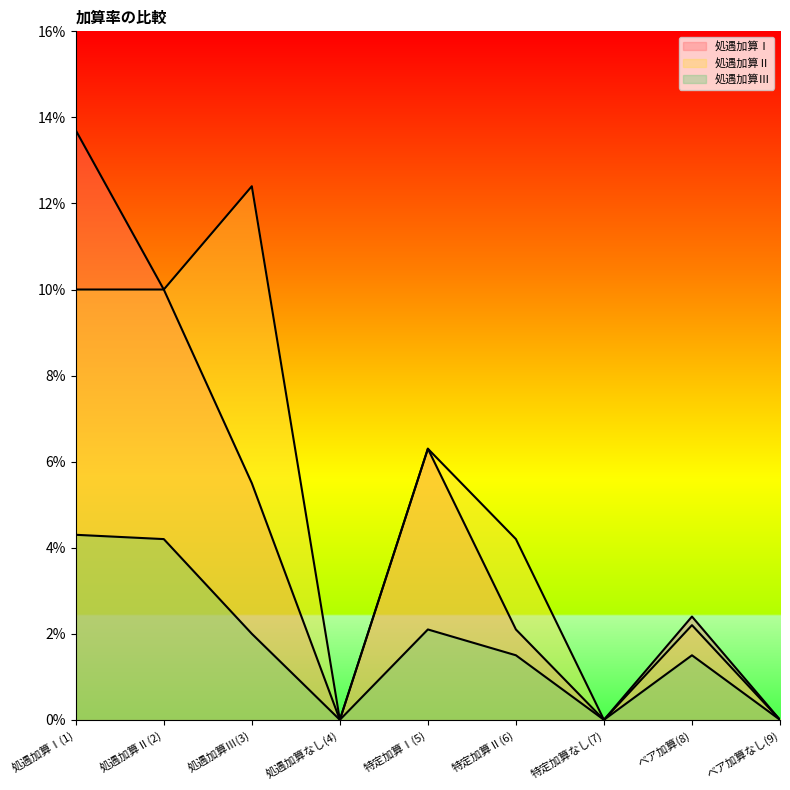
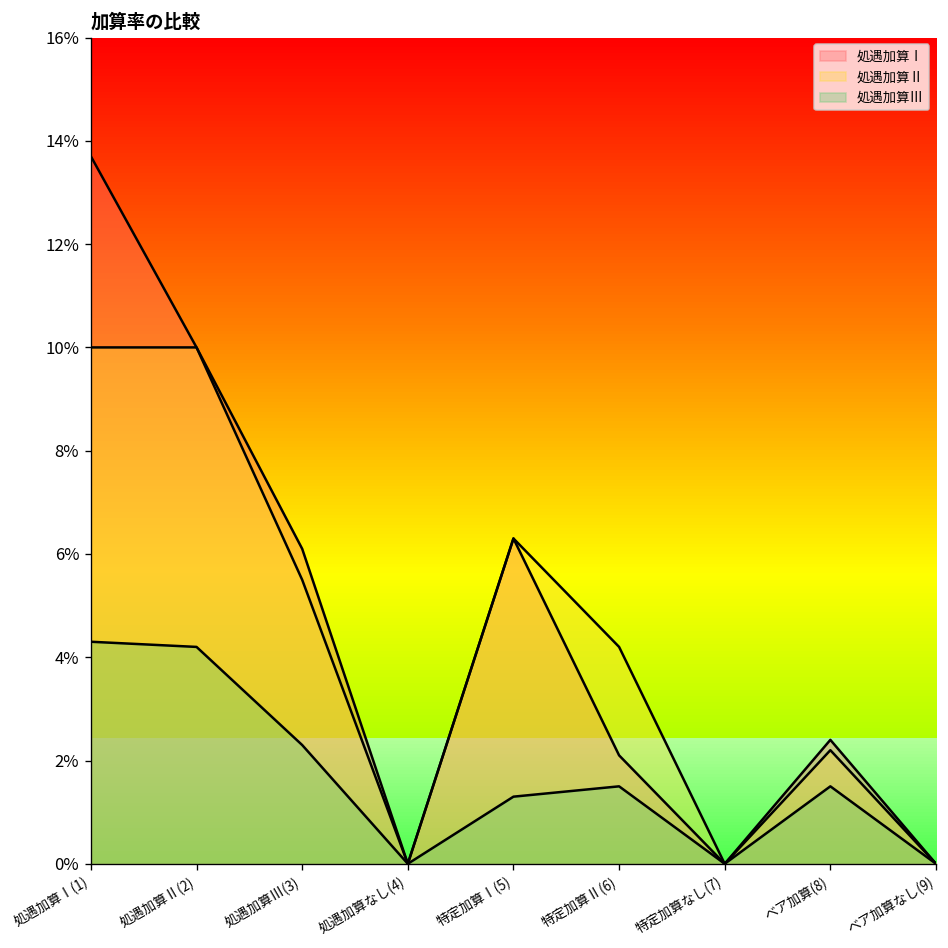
  {
    "処遇加算Ⅰ": {
      "処遇加算Ⅰ(1)": "13.7%",
-     "処遇加算Ⅲ(3)": "5.5%",
+     "処遇加算Ⅲ(3)": "6.1%",
      "特定加算Ⅱ(6)": "2.1%",
      "ベア加算(8)": "2.4%"
    },
    "処遇加算Ⅱ": {
      "処遇加算Ⅰ(1)": "10.0%",
-     "処遇加算Ⅲ(3)": "12.4%",
+     "処遇加算Ⅲ(3)": "5.5%",
      "特定加算Ⅱ(6)": "4.2%",
      "ベア加算(8)": "2.2%"
    },
    "処遇加算Ⅲ": {
      "処遇加算Ⅰ(1)": "4.3%",
      "処遇加算Ⅱ(2)": "4.2%",
-     "処遇加算Ⅲ(3)": "2.0%",
-     "特定加算Ⅰ(5)": "2.1%",
+     "処遇加算Ⅲ(3)": "2.3%",
+     "特定加算Ⅰ(5)": "1.3%",
      "特定加算Ⅱ(6)": "1.5%",
      "ベア加算(8)": "1.5%"
    }
  }
